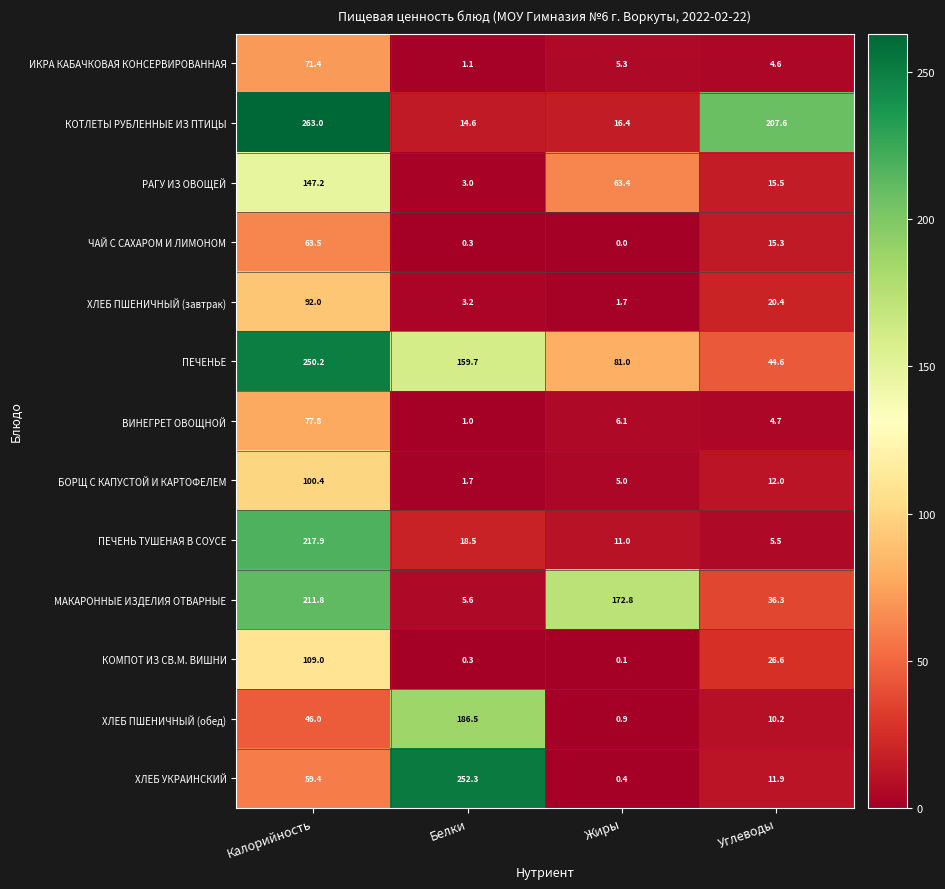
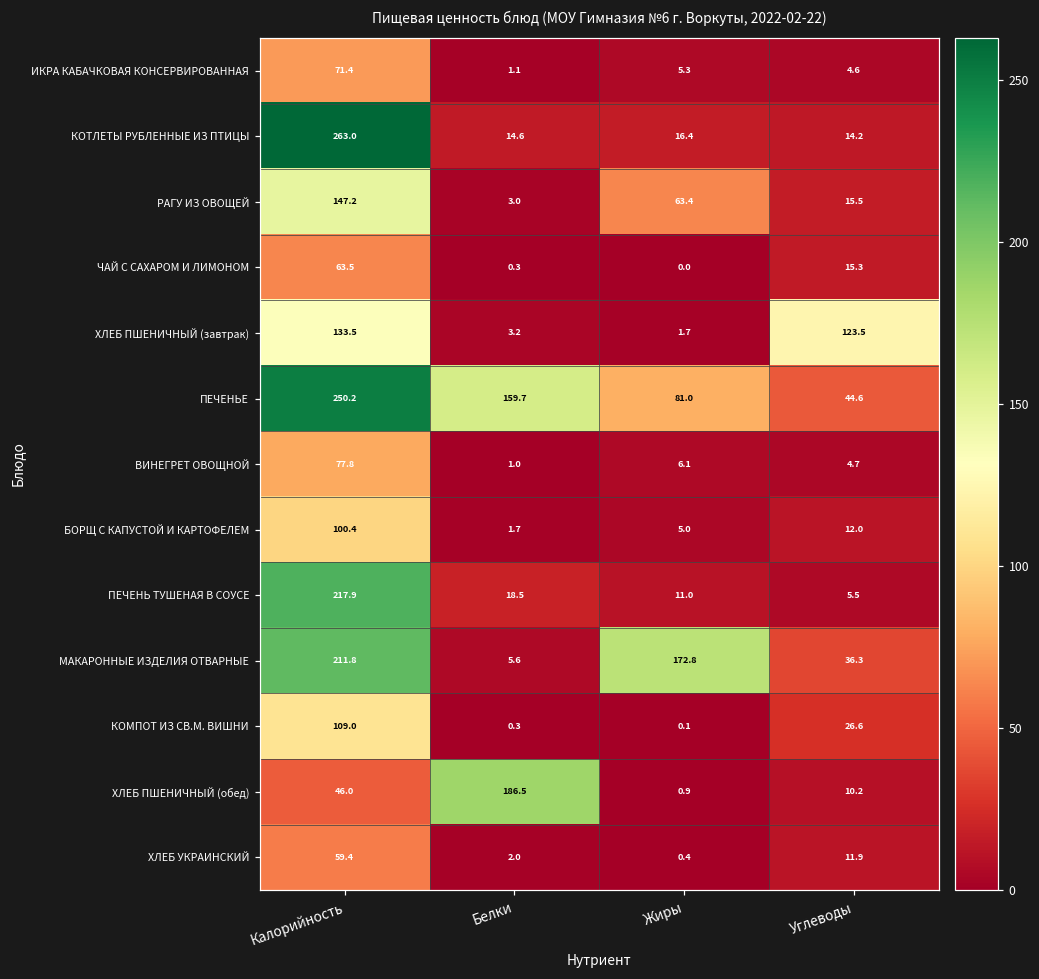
  {
    "ИКРА КАБАЧКОВАЯ КОНСЕРВИРОВАННАЯ": {
      "Калорийность": 71.4,
      "Белки": 1.1,
      "Жиры": 5.3,
      "Углеводы": 4.6
    },
    "КОТЛЕТЫ РУБЛЕННЫЕ ИЗ ПТИЦЫ": {
      "Калорийность": 263.0,
      "Белки": 14.6,
      "Жиры": 16.4,
-     "Углеводы": 207.6
+     "Углеводы": 14.2
    },
    "РАГУ ИЗ ОВОЩЕЙ": {
      "Калорийность": 147.2,
      "Белки": 3.0,
      "Жиры": 63.4,
      "Углеводы": 15.5
    },
    "ЧАЙ С САХАРОМ И ЛИМОНОМ": {
      "Калорийность": 63.5,
      "Белки": 0.3,
      "Жиры": 0.0,
      "Углеводы": 15.3
    },
    "ХЛЕБ ПШЕНИЧНЫЙ (завтрак)": {
-     "Калорийность": 92.0,
+     "Калорийность": 133.5,
      "Белки": 3.2,
      "Жиры": 1.7,
-     "Углеводы": 20.4
+     "Углеводы": 123.5
    },
    "ПЕЧЕНЬЕ": {
      "Калорийность": 250.2,
      "Белки": 159.7,
      "Жиры": 81.0,
      "Углеводы": 44.6
    },
    "ВИНЕГРЕТ ОВОЩНОЙ": {
      "Калорийность": 77.8,
      "Белки": 1.0,
      "Жиры": 6.1,
      "Углеводы": 4.7
    },
    "БОРЩ С КАПУСТОЙ И КАРТОФЕЛЕМ": {
      "Калорийность": 100.4,
      "Белки": 1.7,
      "Жиры": 5.0,
      "Углеводы": 12.0
    },
    "ПЕЧЕНЬ ТУШЕНАЯ В СОУСЕ": {
      "Калорийность": 217.9,
      "Белки": 18.5,
      "Жиры": 11.0,
      "Углеводы": 5.5
    },
    "МАКАРОННЫЕ ИЗДЕЛИЯ ОТВАРНЫЕ": {
      "Калорийность": 211.8,
      "Белки": 5.6,
      "Жиры": 172.8,
      "Углеводы": 36.3
    },
    "КОМПОТ ИЗ СВ.М. ВИШНИ": {
      "Калорийность": 109.0,
      "Белки": 0.3,
      "Жиры": 0.1,
      "Углеводы": 26.6
    },
    "ХЛЕБ ПШЕНИЧНЫЙ (обед)": {
      "Калорийность": 46.0,
      "Белки": 186.5,
      "Жиры": 0.9,
      "Углеводы": 10.2
    },
    "ХЛЕБ УКРАИНСКИЙ": {
      "Калорийность": 59.4,
-     "Белки": 252.3,
+     "Белки": 2.0,
      "Жиры": 0.4,
      "Углеводы": 11.9
    }
  }
